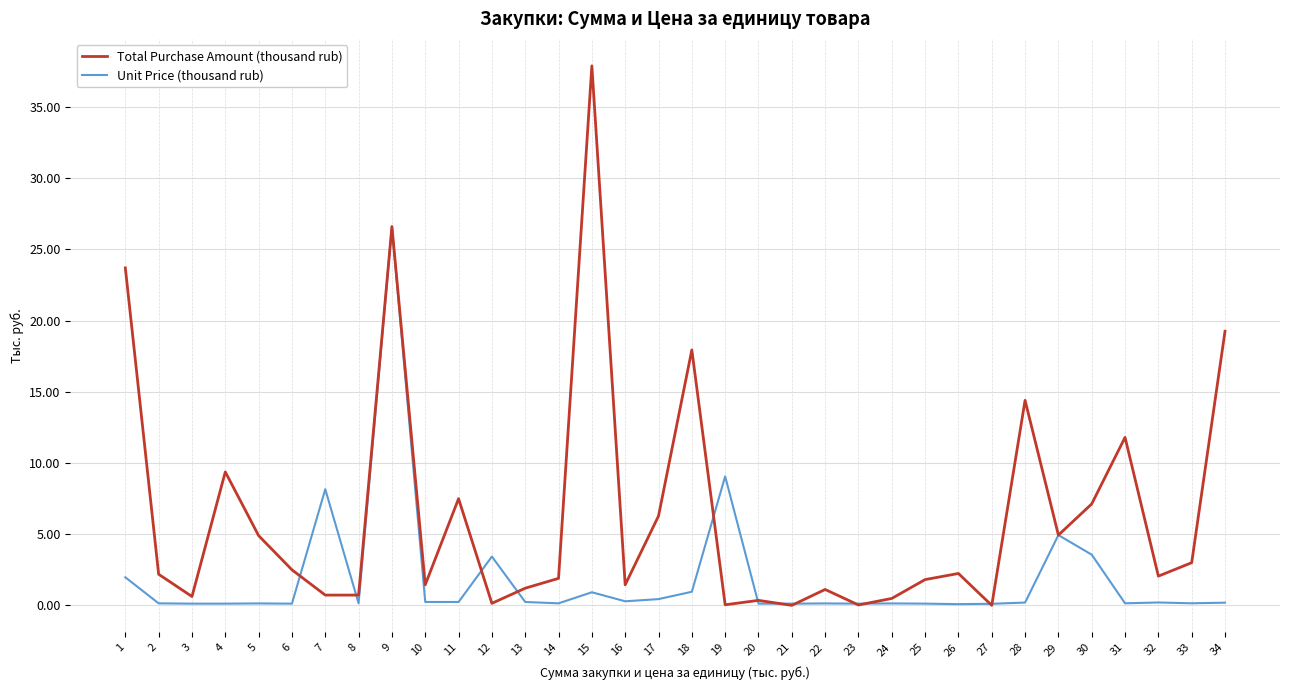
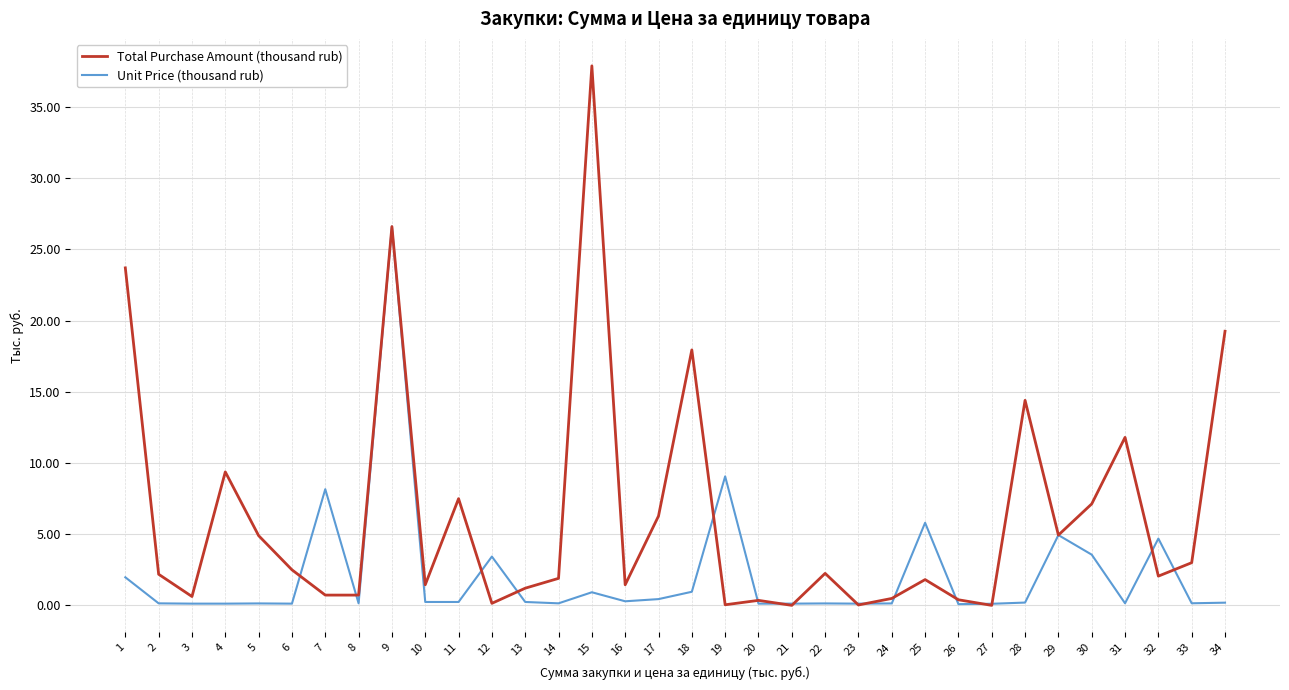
  {
    "Total Purchase Amount (thousand rub)": {
      "1": 23.7,
      "2": 2.2,
      "3": 0.6,
      "4": 9.4,
      "5": 4.9,
      "6": 2.5,
      "7": 0.7,
      "8": 0.7,
      "10": 1.5,
      "11": 7.5,
      "12": 0.1,
      "13": 1.2,
      "14": 1.9,
      "15": 37.9,
      "16": 1.5,
      "17": 6.3,
      "18": 17.9,
      "19": 0.0,
      "20": 0.4,
-     "22": 1.1,
+     "22": 2.2,
      "24": 0.5,
      "25": 1.8,
-     "26": 2.2,
+     "26": 0.4,
      "28": 14.4,
      "30": 7.1,
      "31": 11.8,
      "32": 2.1,
      "33": 3.0,
      "34": 19.3
    },
    "Unit Price (thousand rub)": {
      "1": 2.0,
      "2": 0.1,
      "3": 0.1,
      "4": 0.1,
      "5": 0.1,
      "6": 0.1,
      "7": 8.2,
      "8": 0.1,
      "10": 0.2,
      "11": 0.2,
      "12": 3.4,
      "13": 0.2,
      "14": 0.1,
      "15": 0.9,
      "16": 0.3,
      "17": 0.4,
      "18": 1.0,
      "19": 9.1,
      "20": 0.1,
      "22": 0.1,
      "24": 0.1,
-     "25": 0.1,
+     "25": 5.8,
      "26": 0.1,
      "28": 0.2,
      "30": 3.6,
      "31": 0.2,
-     "32": 0.2,
+     "32": 4.7,
      "33": 0.2,
      "34": 0.2
    }
  }
